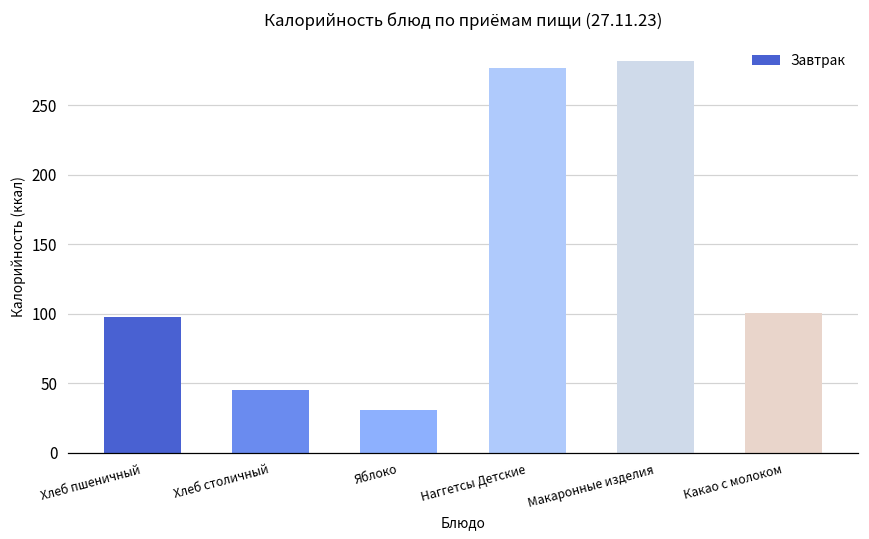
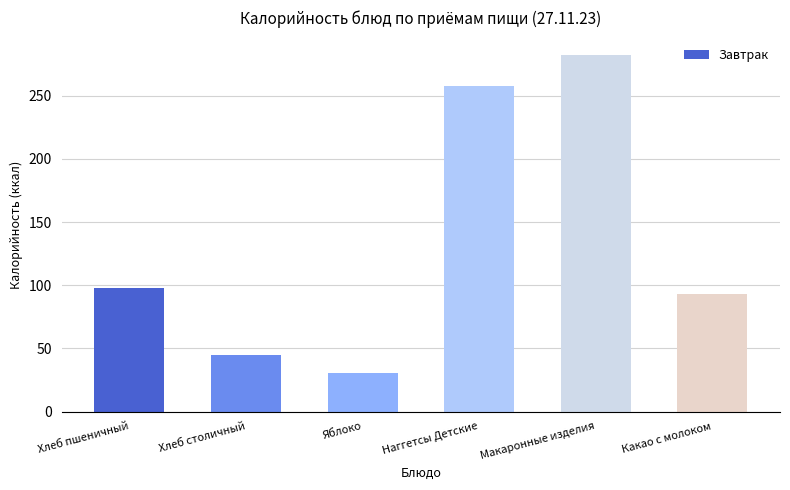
  {
    "Хлеб пшеничный": 98,
    "Хлеб столичный": 45,
    "Яблоко": 31,
-   "Наггетсы Детские": 277,
+   "Наггетсы Детские": 258,
    "Макаронные изделия": 282,
-   "Какао с молоком": 100
+   "Какао с молоком": 93
  }
